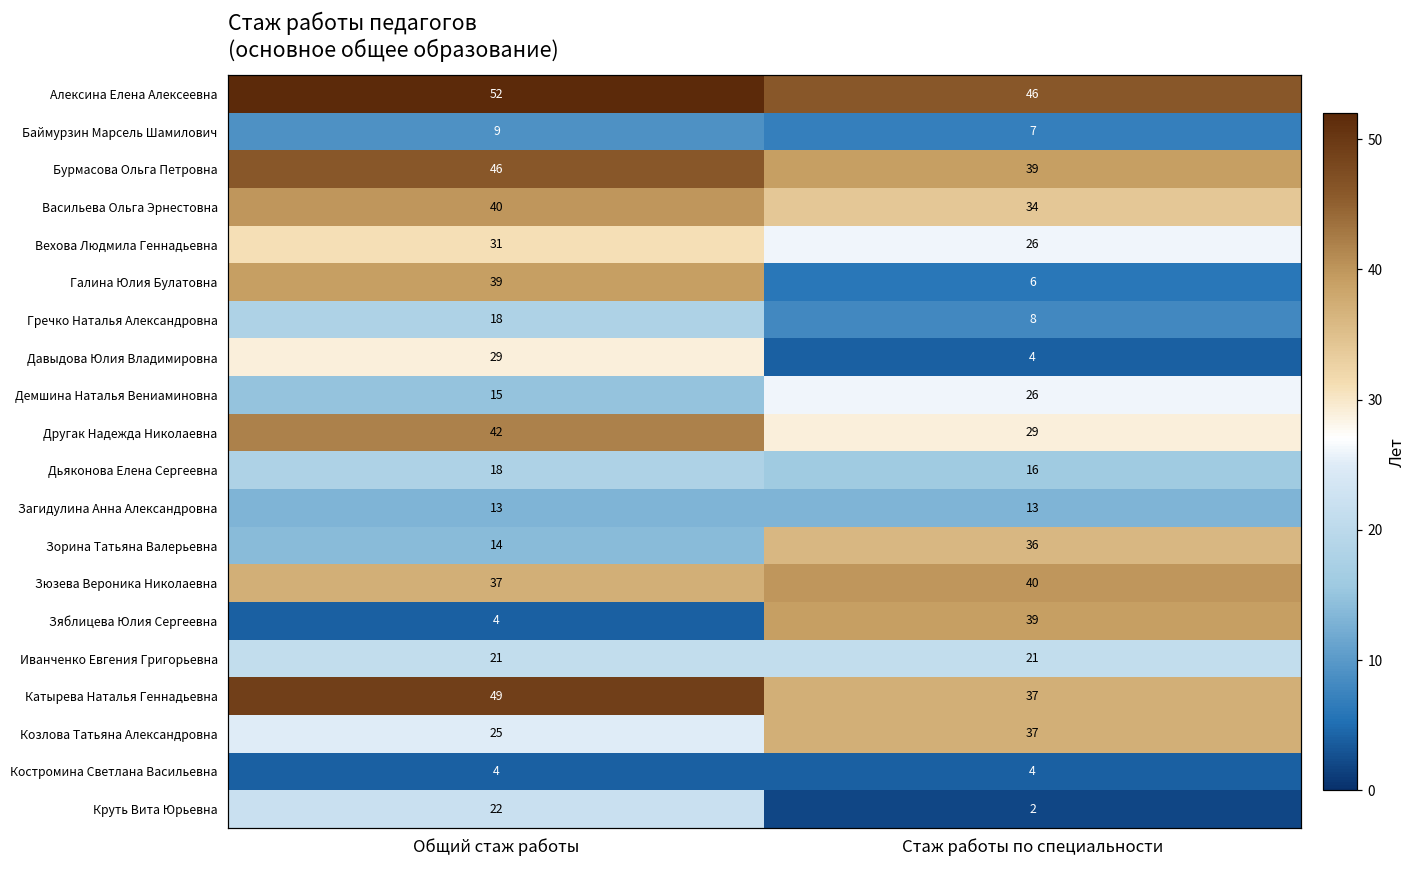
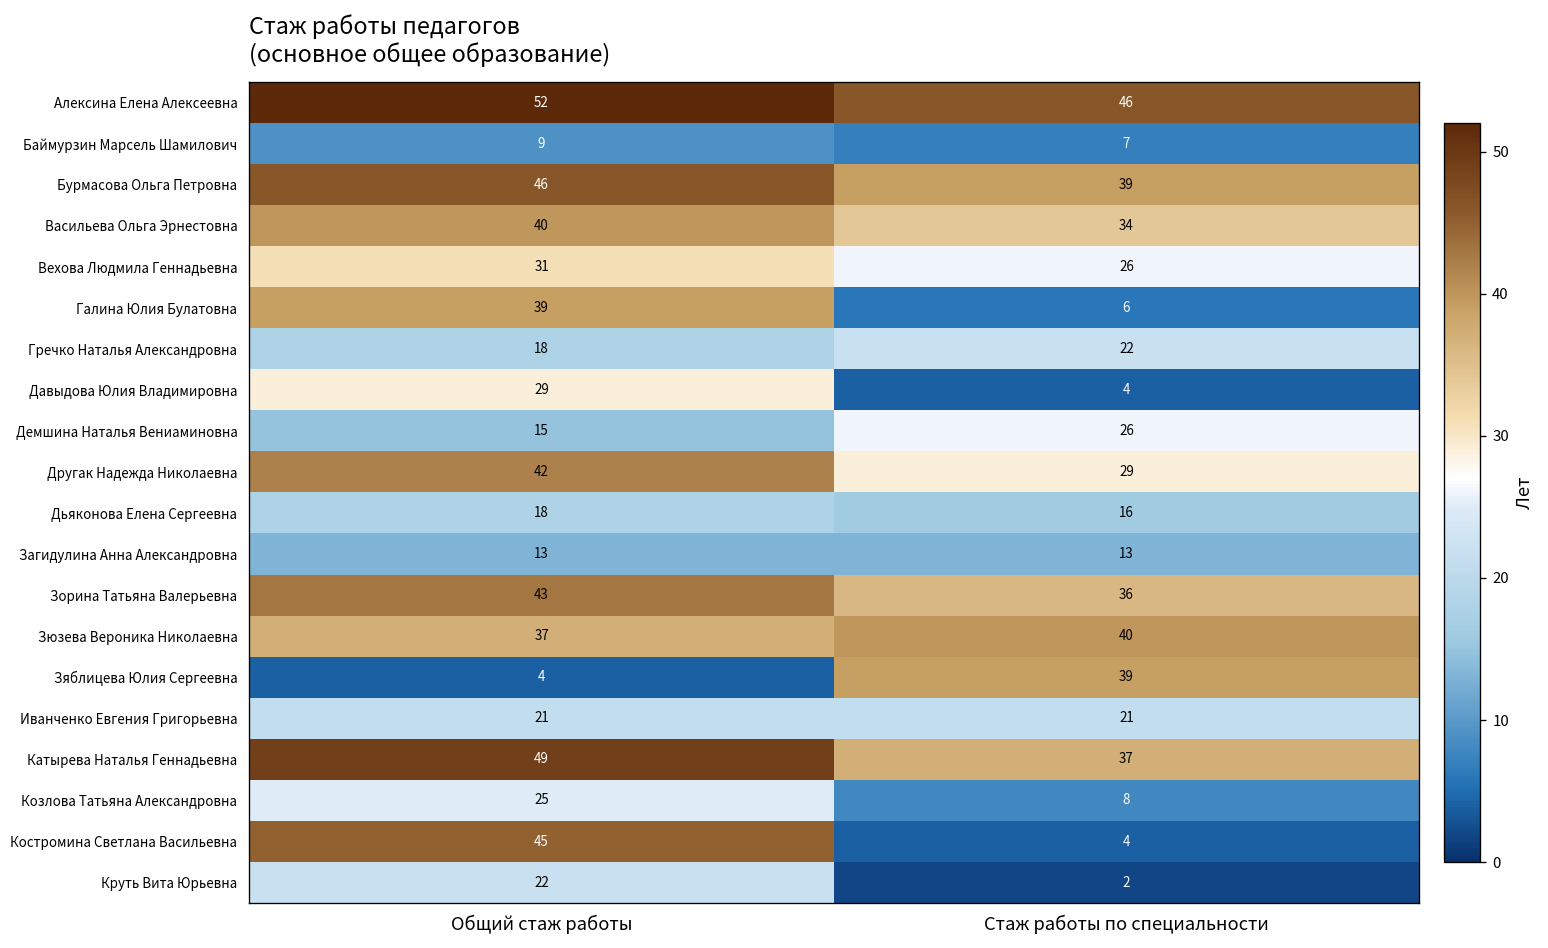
  {
    "Алексина Елена Алексеевна": {
      "Общий стаж работы": 52,
      "Стаж работы по специальности": 46
    },
    "Баймурзин Марсель Шамилович": {
      "Общий стаж работы": 9,
      "Стаж работы по специальности": 7
    },
    "Бурмасова Ольга Петровна": {
      "Общий стаж работы": 46,
      "Стаж работы по специальности": 39
    },
    "Васильева Ольга Эрнестовна": {
      "Общий стаж работы": 40,
      "Стаж работы по специальности": 34
    },
    "Вехова Людмила Геннадьевна": {
      "Общий стаж работы": 31,
      "Стаж работы по специальности": 26
    },
    "Галина Юлия Булатовна": {
      "Общий стаж работы": 39,
      "Стаж работы по специальности": 6
    },
    "Гречко Наталья Александровна": {
      "Общий стаж работы": 18,
-     "Стаж работы по специальности": 8
+     "Стаж работы по специальности": 22
    },
    "Давыдова Юлия Владимировна": {
      "Общий стаж работы": 29,
      "Стаж работы по специальности": 4
    },
    "Демшина Наталья Вениаминовна": {
      "Общий стаж работы": 15,
      "Стаж работы по специальности": 26
    },
    "Другак Надежда Николаевна": {
      "Общий стаж работы": 42,
      "Стаж работы по специальности": 29
    },
    "Дьяконова Елена Сергеевна": {
      "Общий стаж работы": 18,
      "Стаж работы по специальности": 16
    },
    "Загидулина Анна Александровна": {
      "Общий стаж работы": 13,
      "Стаж работы по специальности": 13
    },
    "Зорина Татьяна Валерьевна": {
-     "Общий стаж работы": 14,
+     "Общий стаж работы": 43,
      "Стаж работы по специальности": 36
    },
    "Зюзева Вероника Николаевна": {
      "Общий стаж работы": 37,
      "Стаж работы по специальности": 40
    },
    "Зяблицева Юлия Сергеевна": {
      "Общий стаж работы": 4,
      "Стаж работы по специальности": 39
    },
    "Иванченко Евгения Григорьевна": {
      "Общий стаж работы": 21,
      "Стаж работы по специальности": 21
    },
    "Катырева Наталья Геннадьевна": {
      "Общий стаж работы": 49,
      "Стаж работы по специальности": 37
    },
    "Козлова Татьяна Александровна": {
      "Общий стаж работы": 25,
-     "Стаж работы по специальности": 37
+     "Стаж работы по специальности": 8
    },
    "Костромина Светлана Васильевна": {
-     "Общий стаж работы": 4,
+     "Общий стаж работы": 45,
      "Стаж работы по специальности": 4
    },
    "Круть Вита Юрьевна": {
      "Общий стаж работы": 22,
      "Стаж работы по специальности": 2
    }
  }
